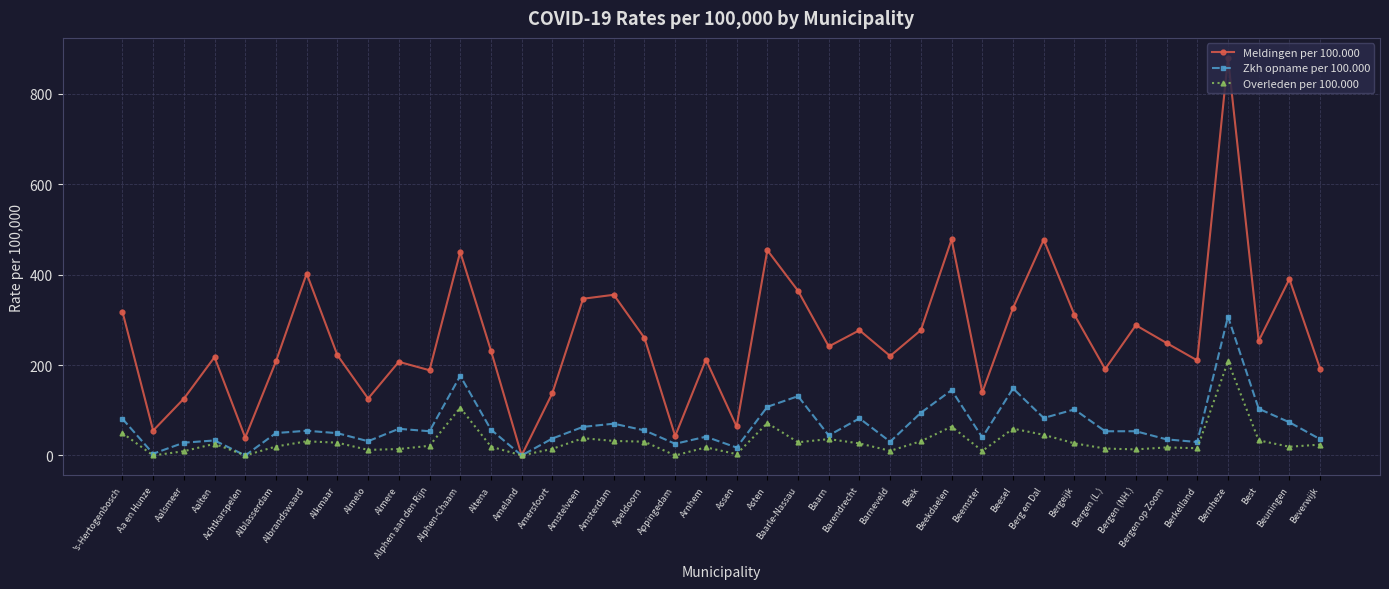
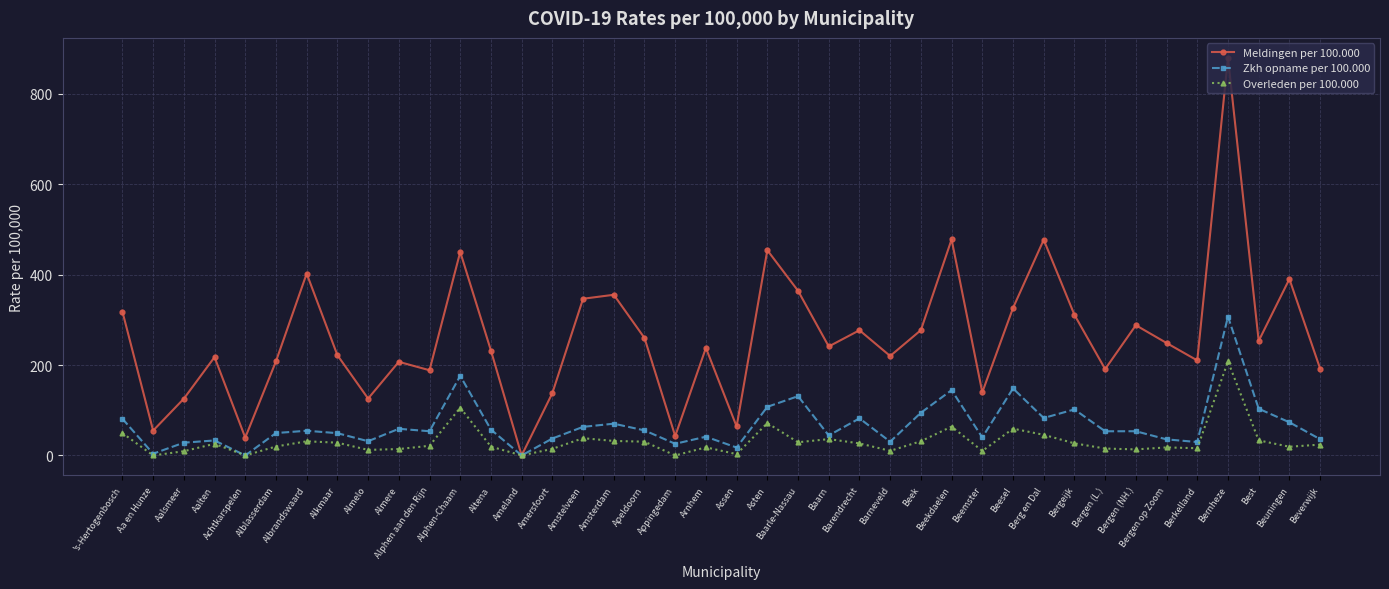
  {
    "Meldingen per 100.000": {
      "'s-Hertogenbosch": 320,
      "Aa en Hunze": 60,
      "Aalsmeer": 130,
      "Aalten": 220,
      "Achtkarspelen": 40,
      "Alblasserdam": 210,
      "Albrandswaard": 400,
      "Alkmaar": 220,
      "Almelo": 130,
      "Almere": 210,
      "Alphen aan den Rijn": 190,
      "Alphen-Chaam": 450,
      "Altena": 230,
      "Amersfoort": 140,
      "Amstelveen": 350,
      "Amsterdam": 360,
      "Apeldoorn": 260,
      "Appingedam": 40,
-     "Arnhem": 210,
+     "Arnhem": 240,
      "Assen": 60,
      "Asten": 450,
      "Baarle-Nassau": 360,
      "Baarn": 240,
      "Barendrecht": 280,
      "Barneveld": 220,
      "Beek": 280,
      "Beekdaelen": 480,
      "Beemster": 140,
      "Beesel": 330,
      "Berg en Dal": 480,
      "Bergeijk": 310,
      "Bergen (L.)": 190,
      "Bergen (NH.)": 290,
      "Bergen op Zoom": 250,
      "Berkelland": 210,
      "Best": 250,
      "Beuningen": 390,
      "Beverwijk": 190
    },
    "Zkh opname per 100.000": {
      "'s-Hertogenbosch": 80,
      "Aalsmeer": 30,
      "Aalten": 30,
      "Alblasserdam": 50,
      "Albrandswaard": 50,
      "Alkmaar": 50,
      "Almelo": 30,
      "Almere": 60,
      "Alphen aan den Rijn": 50,
      "Alphen-Chaam": 180,
      "Altena": 60,
      "Amersfoort": 40,
      "Amstelveen": 60,
      "Amsterdam": 70,
      "Apeldoorn": 60,
      "Appingedam": 30,
      "Arnhem": 40,
      "Assen": 20,
      "Asten": 110,
      "Baarle-Nassau": 130,
      "Baarn": 40,
      "Barendrecht": 80,
      "Barneveld": 30,
      "Beek": 90,
      "Beekdaelen": 140,
      "Beemster": 40,
      "Beesel": 150,
      "Berg en Dal": 80,
      "Bergeijk": 100,
      "Bergen (L.)": 50,
      "Bergen (NH.)": 50,
      "Bergen op Zoom": 40,
      "Berkelland": 30,
      "Bernheze": 310,
      "Best": 100,
      "Beuningen": 70,
      "Beverwijk": 40
    },
    "Overleden per 100.000": {
      "'s-Hertogenbosch": 50,
      "Aalsmeer": 10,
      "Aalten": 30,
      "Alblasserdam": 20,
      "Albrandswaard": 30,
      "Alkmaar": 30,
      "Almelo": 10,
      "Almere": 10,
      "Alphen aan den Rijn": 20,
      "Alphen-Chaam": 110,
      "Altena": 20,
      "Amersfoort": 10,
      "Amstelveen": 40,
      "Amsterdam": 30,
      "Apeldoorn": 30,
      "Appingedam": 0,
      "Arnhem": 20,
      "Assen": 0,
      "Asten": 70,
      "Baarle-Nassau": 30,
      "Baarn": 40,
      "Barendrecht": 30,
      "Barneveld": 10,
      "Beek": 30,
      "Beekdaelen": 60,
      "Beemster": 10,
      "Beesel": 60,
      "Berg en Dal": 50,
      "Bergeijk": 30,
      "Bergen (L.)": 20,
      "Bergen (NH.)": 10,
      "Bergen op Zoom": 20,
      "Berkelland": 20,
      "Bernheze": 210,
      "Best": 30,
      "Beuningen": 20,
      "Beverwijk": 20
    }
  }
